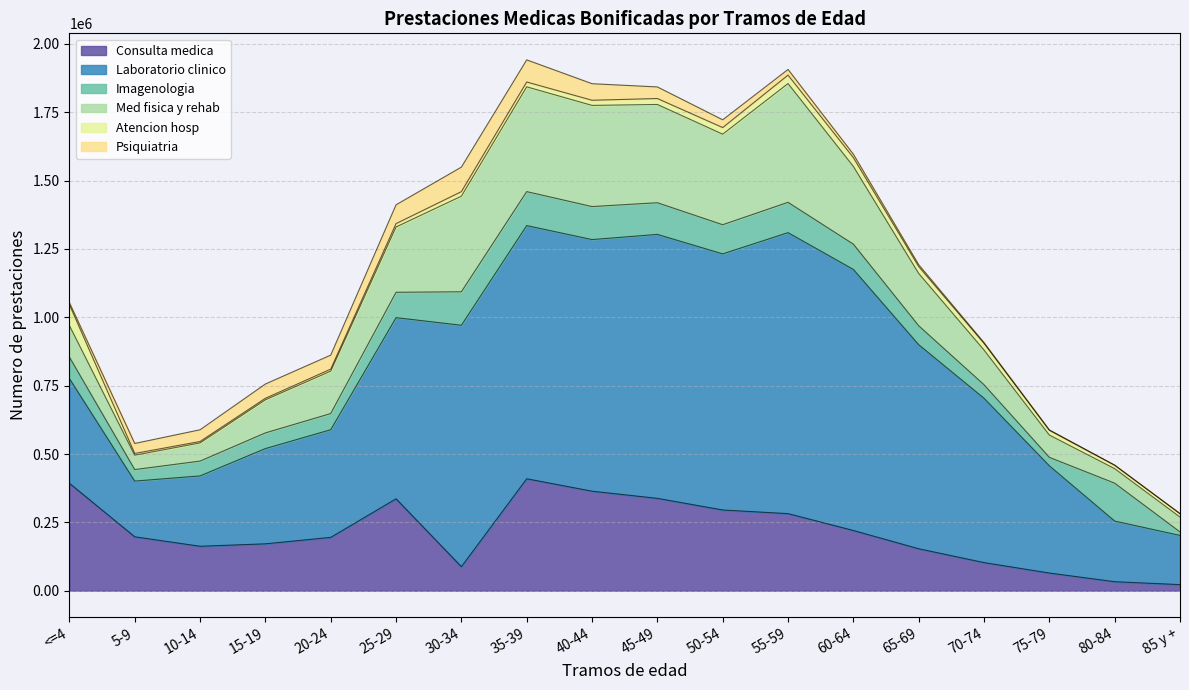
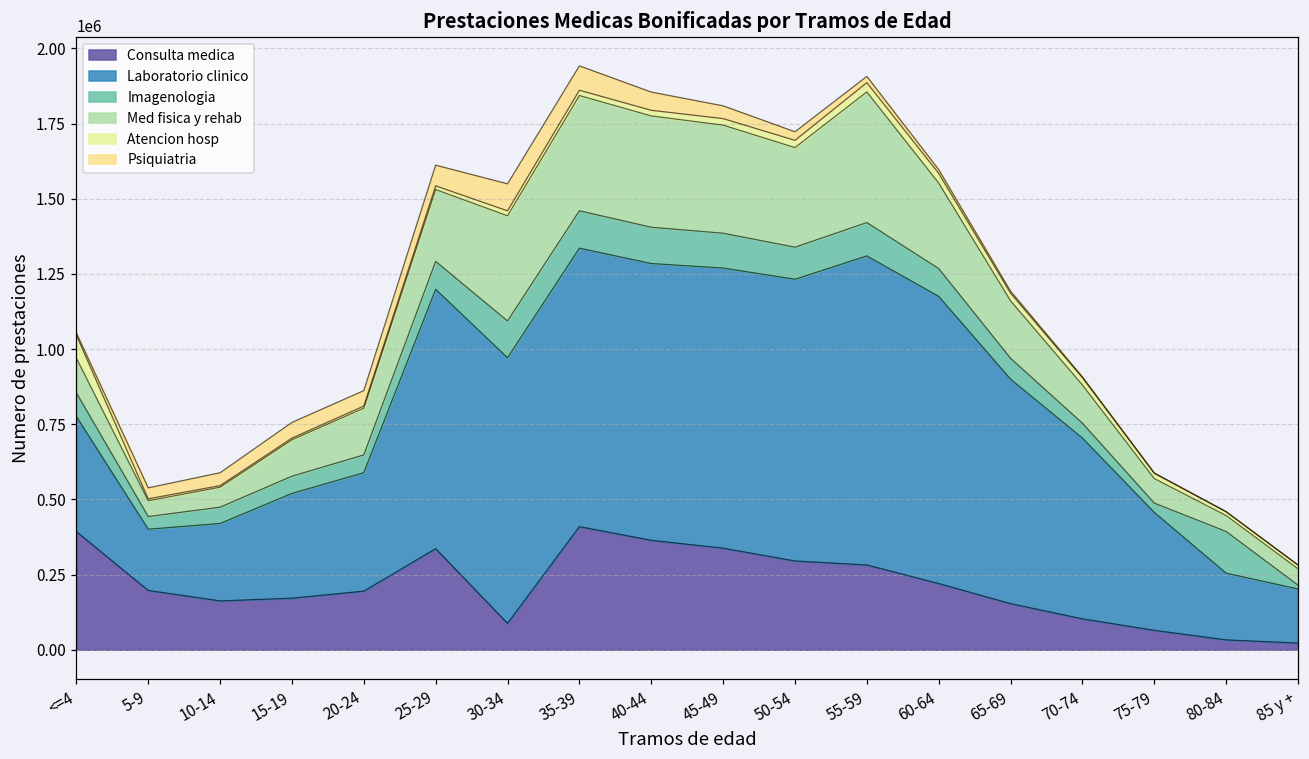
  {
    "Consulta medica": {
      "<=4": 390000,
      "5-9": 200000,
      "10-14": 160000,
      "15-19": 170000,
      "20-24": 190000,
      "25-29": 340000,
      "30-34": 90000,
      "35-39": 410000,
      "40-44": 360000,
      "45-49": 340000,
      "50-54": 300000,
      "55-59": 280000,
      "60-64": 220000,
      "65-69": 150000,
      "70-74": 100000,
      "75-79": 60000,
      "80-84": 30000,
      "85 y +": 20000
    },
    "Laboratorio clinico": {
      "<=4": 380000,
      "5-9": 200000,
      "10-14": 260000,
      "15-19": 350000,
      "20-24": 390000,
-     "25-29": 660000,
+     "25-29": 860000,
      "30-34": 880000,
      "35-39": 930000,
      "40-44": 920000,
-     "45-49": 970000,
+     "45-49": 930000,
      "50-54": 940000,
      "55-59": 1030000,
      "60-64": 960000,
      "65-69": 750000,
      "70-74": 600000,
      "75-79": 390000,
      "80-84": 220000,
      "85 y +": 180000
    },
    "Imagenologia": {
      "<=4": 80000,
      "5-9": 40000,
      "10-14": 50000,
      "15-19": 60000,
      "20-24": 60000,
      "25-29": 90000,
      "30-34": 120000,
      "35-39": 120000,
      "40-44": 120000,
      "45-49": 120000,
      "50-54": 110000,
      "55-59": 110000,
      "60-64": 90000,
      "65-69": 70000,
      "70-74": 50000,
      "75-79": 30000,
      "80-84": 140000,
      "85 y +": 10000
    },
    "Med fisica y rehab": {
      "<=4": 120000,
      "25-29": 240000,
      "30-34": 350000,
      "35-39": 380000,
      "40-44": 370000,
      "45-49": 360000,
      "50-54": 330000,
      "55-59": 430000,
      "60-64": 280000,
      "65-69": 190000,
      "70-74": 130000,
      "75-79": 80000,
      "80-84": 50000,
      "85 y +": 50000
    }
  }
